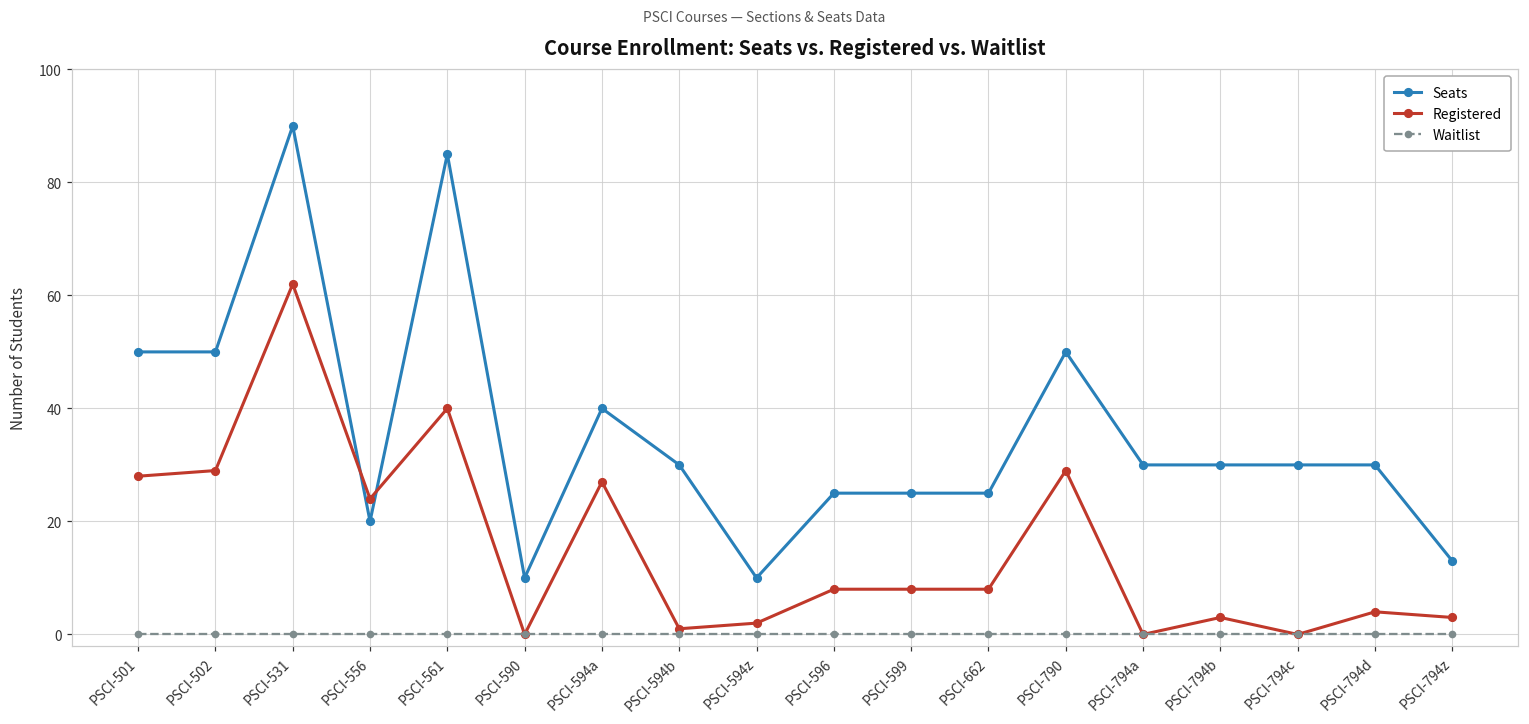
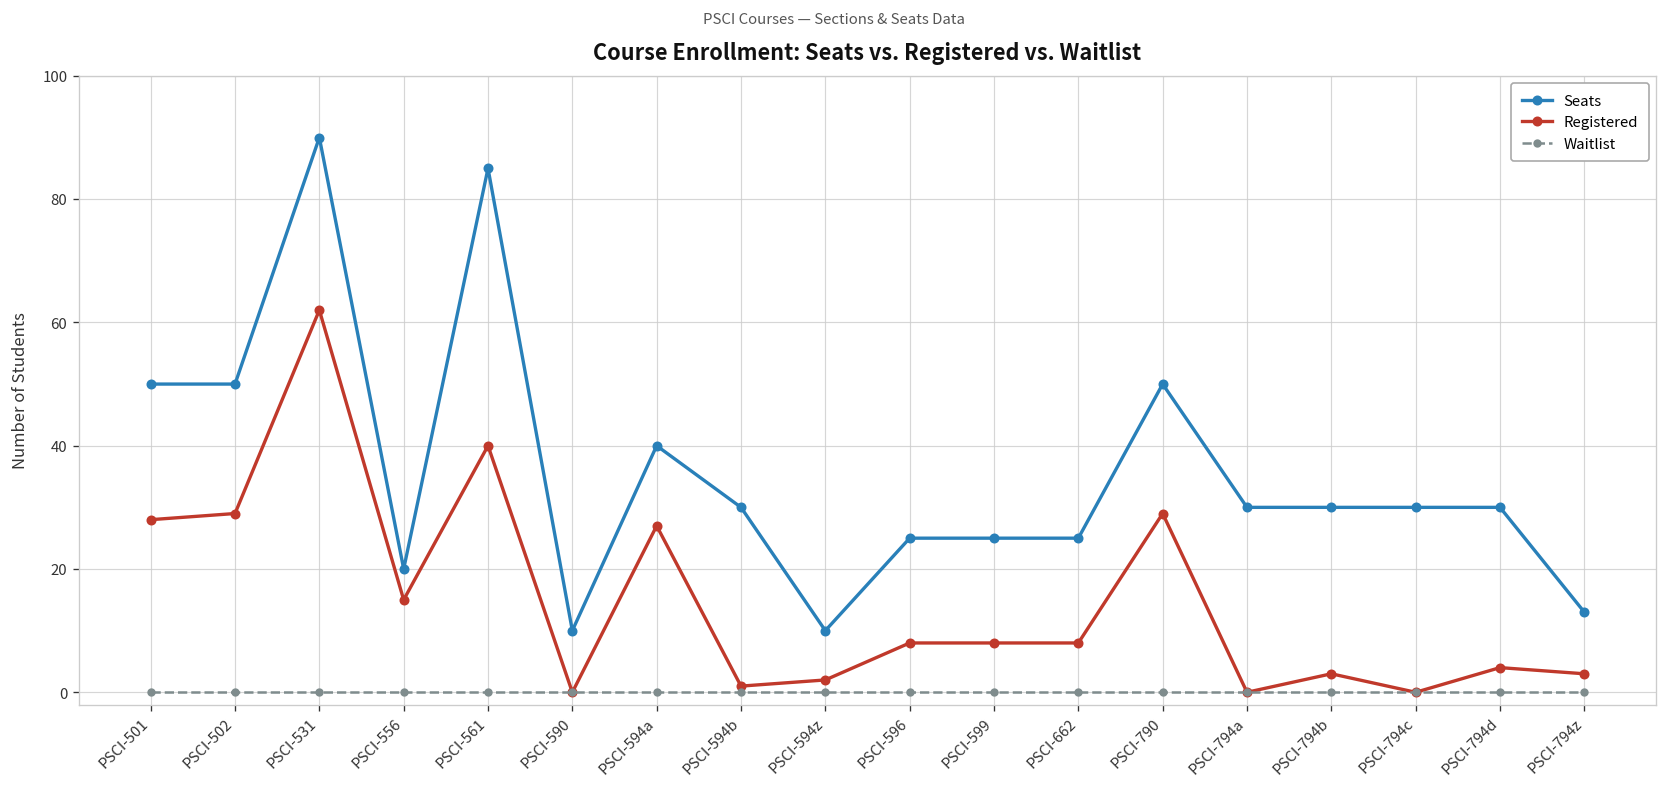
  {
    "Seats": {
      "PSCI-501": 50,
      "PSCI-502": 50,
      "PSCI-531": 90,
      "PSCI-556": 20,
      "PSCI-561": 85,
      "PSCI-590": 10,
      "PSCI-594a": 40,
      "PSCI-594b": 30,
      "PSCI-594z": 10,
      "PSCI-596": 25,
      "PSCI-599": 25,
      "PSCI-662": 25,
      "PSCI-790": 50,
      "PSCI-794a": 30,
      "PSCI-794b": 30,
      "PSCI-794c": 30,
      "PSCI-794d": 30,
      "PSCI-794z": 13
    },
    "Registered": {
      "PSCI-501": 28,
      "PSCI-502": 29,
      "PSCI-531": 62,
-     "PSCI-556": 24,
+     "PSCI-556": 15,
      "PSCI-561": 40,
      "PSCI-594a": 27,
      "PSCI-594b": 1,
      "PSCI-594z": 2,
      "PSCI-596": 8,
      "PSCI-599": 8,
      "PSCI-662": 8,
      "PSCI-790": 29,
      "PSCI-794b": 3,
      "PSCI-794d": 4,
      "PSCI-794z": 3
    },
    "Waitlist": {
      "PSCI-501": 0,
      "PSCI-502": 0,
      "PSCI-531": 0,
      "PSCI-556": 0,
      "PSCI-561": 0,
      "PSCI-594a": 0,
      "PSCI-594b": 0,
      "PSCI-594z": 0,
      "PSCI-596": 0,
      "PSCI-599": 0,
      "PSCI-662": 0,
      "PSCI-790": 0,
      "PSCI-794b": 0,
      "PSCI-794d": 0,
      "PSCI-794z": 0
    }
  }
